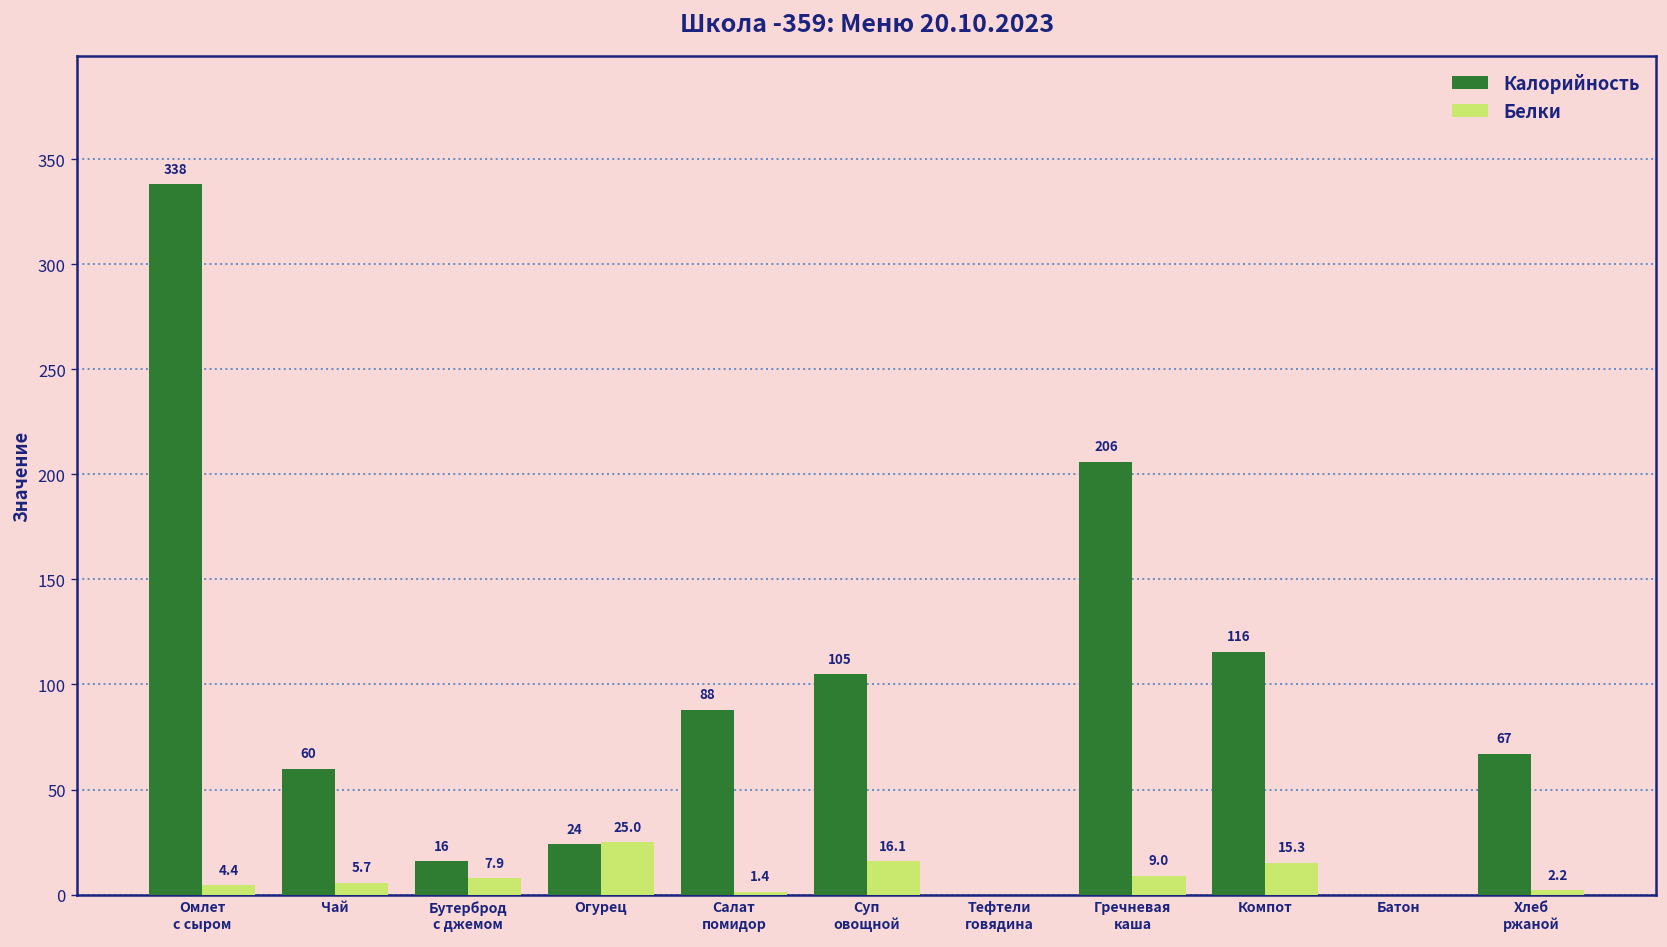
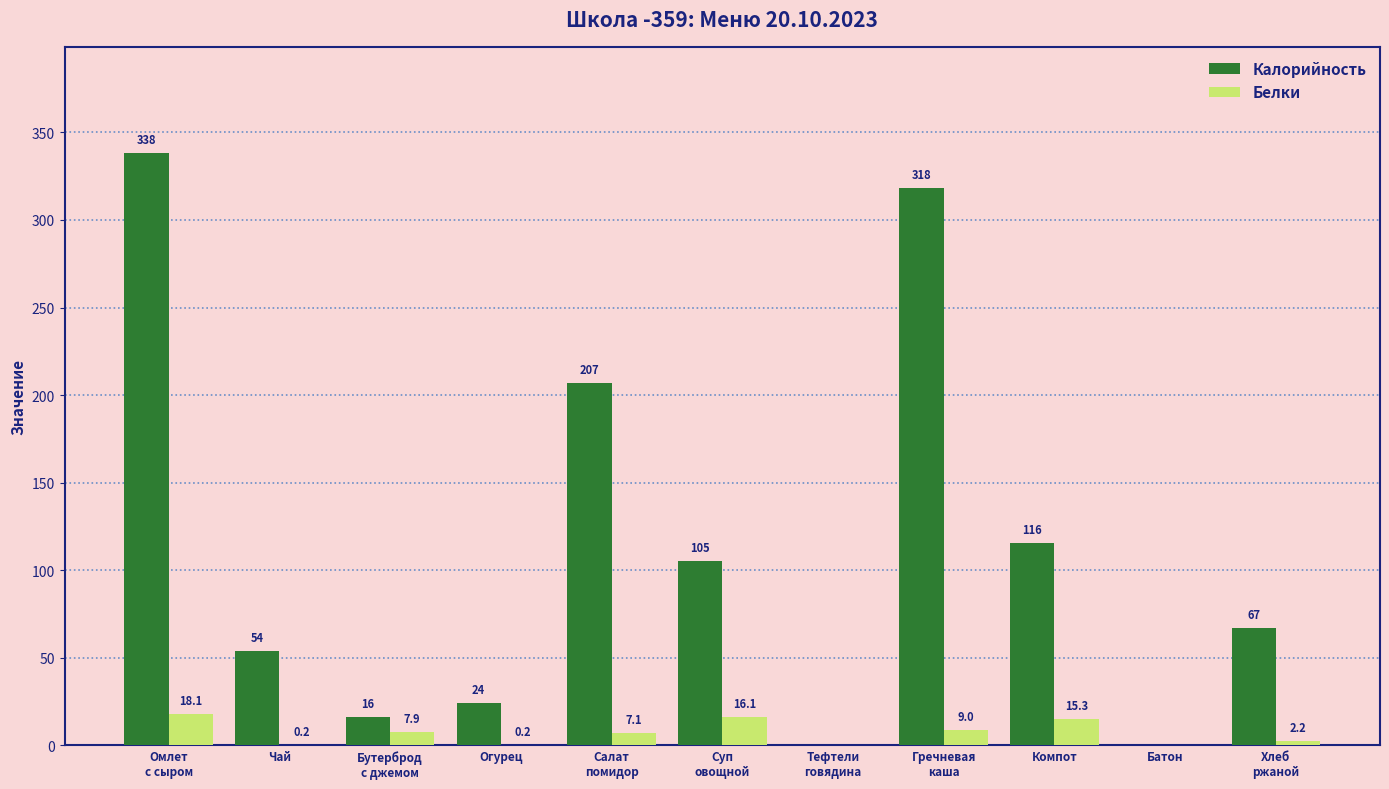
  {
    "Калорийность": {
      "Омлет с сыром": 338,
-     "Чай": 60,
+     "Чай": 54,
      "Бутерброд с джемом": 16,
      "Огурец": 24,
-     "Салат помидор": 88,
+     "Салат помидор": 207,
      "Суп овощной": 105,
-     "Гречневая каша": 206,
+     "Гречневая каша": 318,
      "Компот": 116,
      "Хлеб ржаной": 67
    },
    "Белки": {
-     "Омлет с сыром": 4.4,
-     "Чай": 5.7,
+     "Омлет с сыром": 18.1,
+     "Чай": 0.2,
      "Бутерброд с джемом": 7.9,
-     "Огурец": 25.0,
-     "Салат помидор": 1.4,
+     "Огурец": 0.2,
+     "Салат помидор": 7.1,
      "Суп овощной": 16.1,
      "Гречневая каша": 9.0,
      "Компот": 15.3,
      "Хлеб ржаной": 2.2
    }
  }
